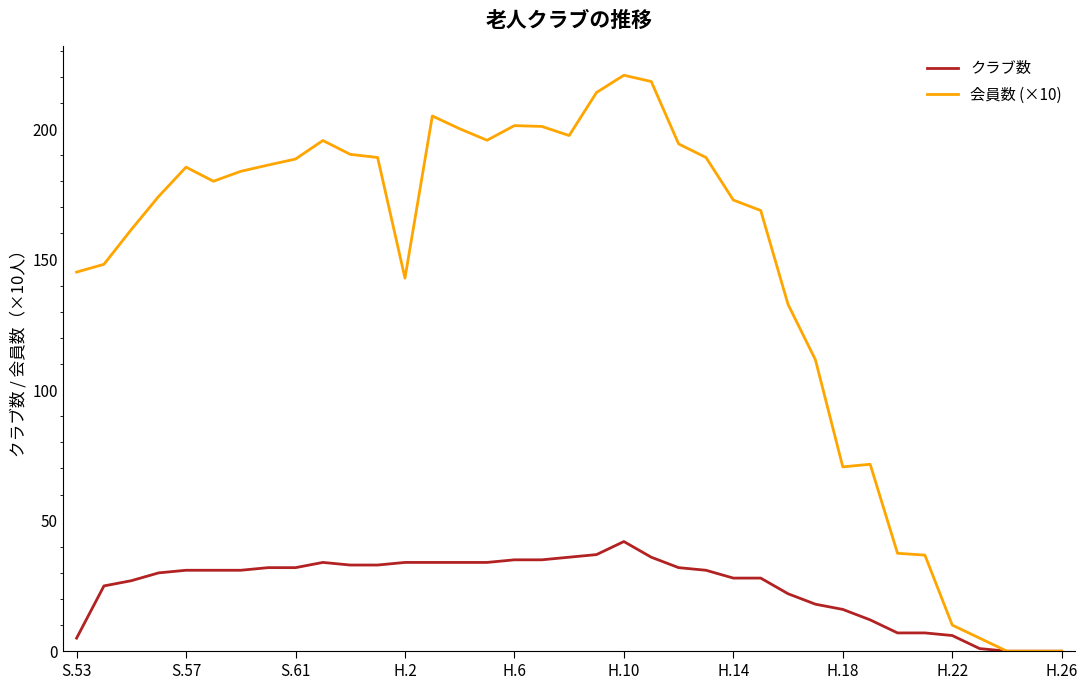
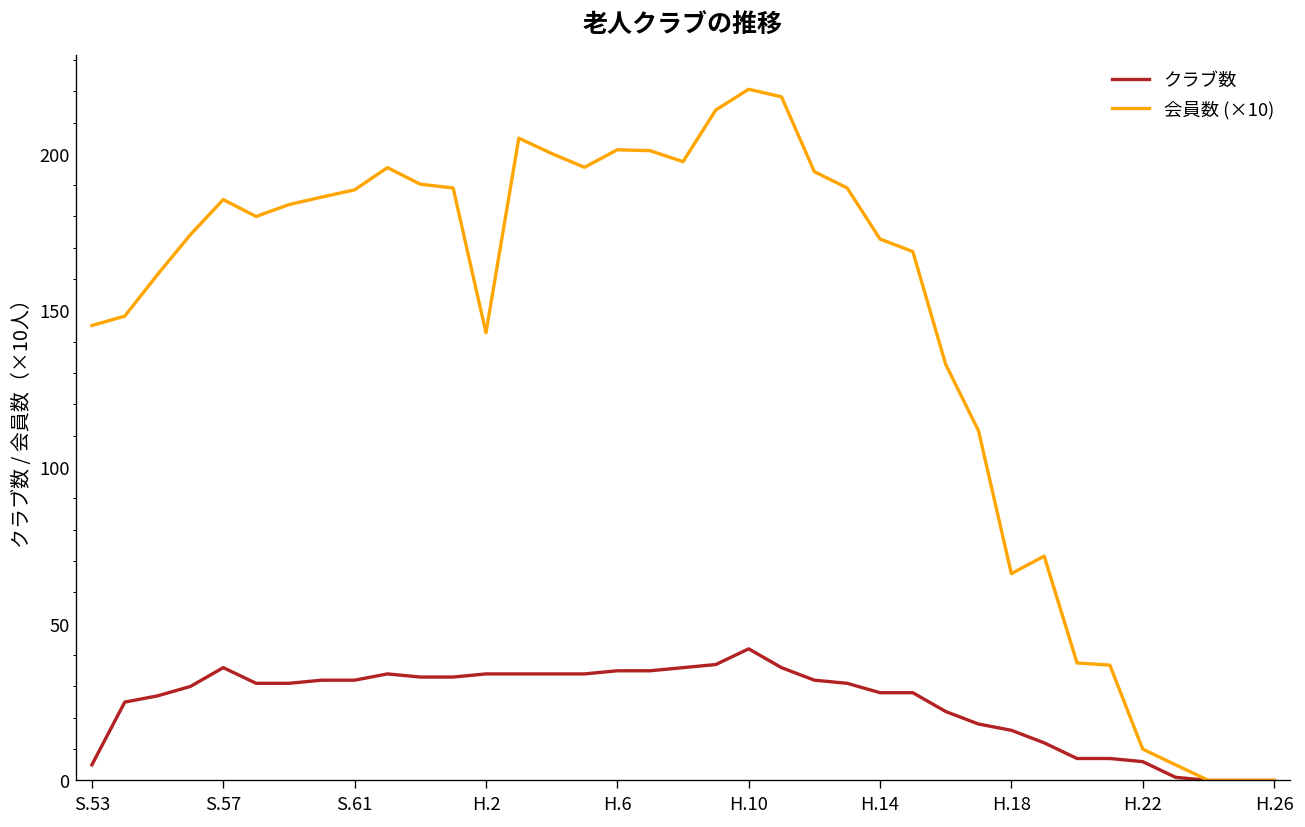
  {
    "クラブ数": {
      "S.53": 5,
-     "S.57": 31,
+     "S.57": 36,
      "S.61": 32,
      "H.2": 34,
      "H.6": 35,
      "H.10": 42,
      "H.14": 28,
      "H.18": 16,
      "H.22": 6
    },
    "会員数 (×10)": {
      "S.53": 145,
      "S.57": 185,
      "S.61": 189,
      "H.2": 143,
      "H.6": 201,
      "H.10": 221,
      "H.14": 173,
-     "H.18": 71,
+     "H.18": 66,
      "H.22": 10
    }
  }
